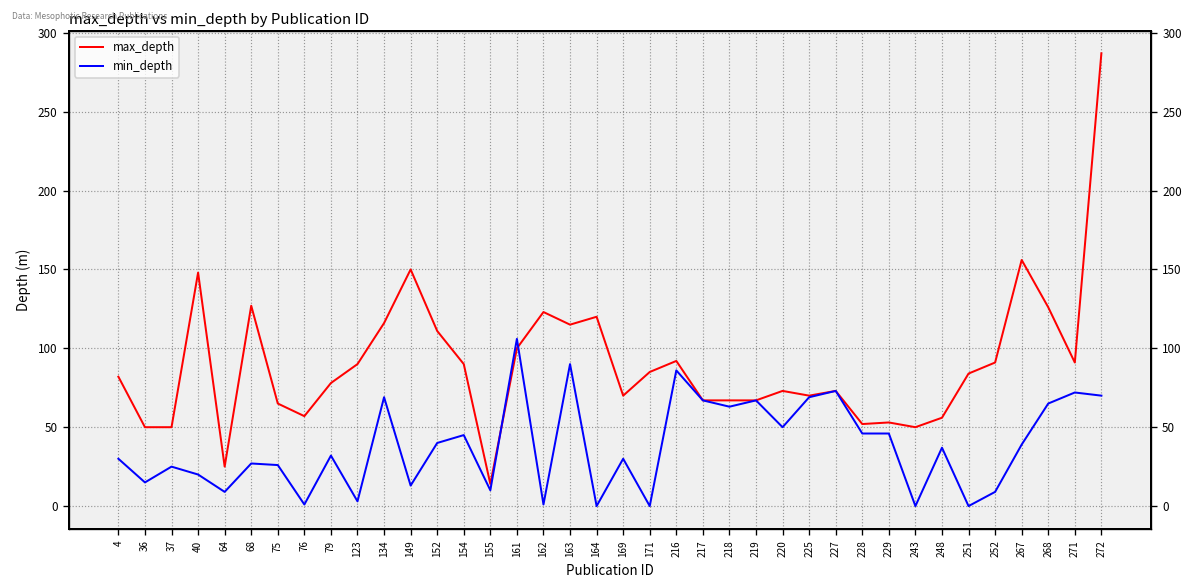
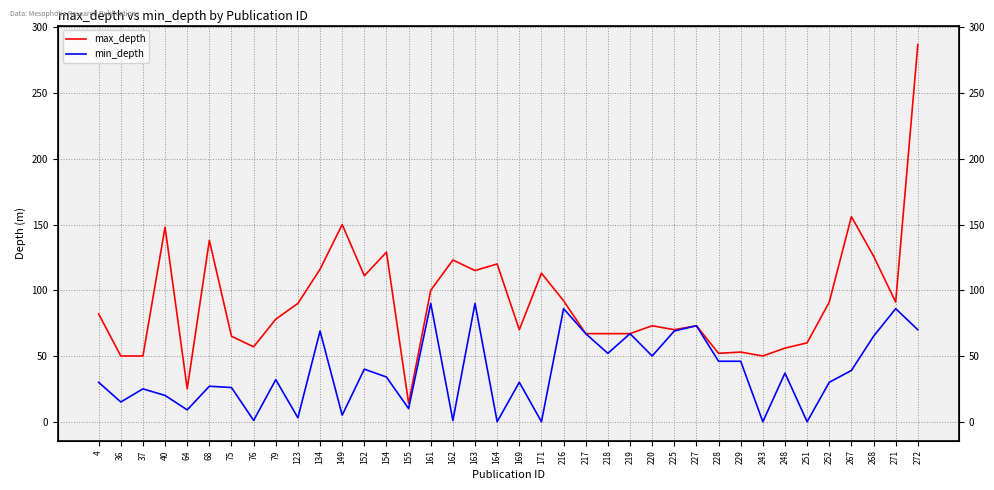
  {
    "max_depth": {
      "4": 82,
      "36": 50,
      "37": 50,
      "40": 148,
      "64": 25,
-     "68": 127,
+     "68": 138,
      "75": 65,
      "76": 57,
      "79": 78,
      "123": 90,
      "134": 116,
      "149": 150,
      "152": 111,
-     "154": 90,
+     "154": 129,
      "155": 14,
      "161": 100,
      "162": 123,
      "163": 115,
      "164": 120,
      "169": 70,
-     "171": 85,
+     "171": 113,
      "216": 92,
      "218": 67,
      "220": 73,
      "228": 52,
      "229": 53,
      "243": 50,
      "248": 56,
-     "251": 84,
+     "251": 60,
      "252": 91,
      "267": 156,
      "268": 126,
      "271": 91,
      "272": 287
    },
    "min_depth": {
      "4": 30,
      "36": 15,
      "37": 25,
      "40": 20,
      "64": 9,
      "68": 27,
      "75": 26,
      "76": 1,
      "79": 32,
      "123": 3,
      "134": 69,
-     "149": 13,
+     "149": 5,
      "152": 40,
-     "154": 45,
+     "154": 34,
      "155": 10,
-     "161": 106,
+     "161": 90,
      "162": 1,
      "163": 90,
      "164": 0,
      "169": 30,
      "171": 0,
      "216": 86,
-     "218": 63,
+     "218": 52,
      "220": 50,
      "228": 46,
      "229": 46,
      "243": 0,
      "248": 37,
      "251": 0,
-     "252": 9,
+     "252": 30,
      "267": 39,
      "268": 65,
-     "271": 72,
+     "271": 86,
      "272": 70
    }
  }
